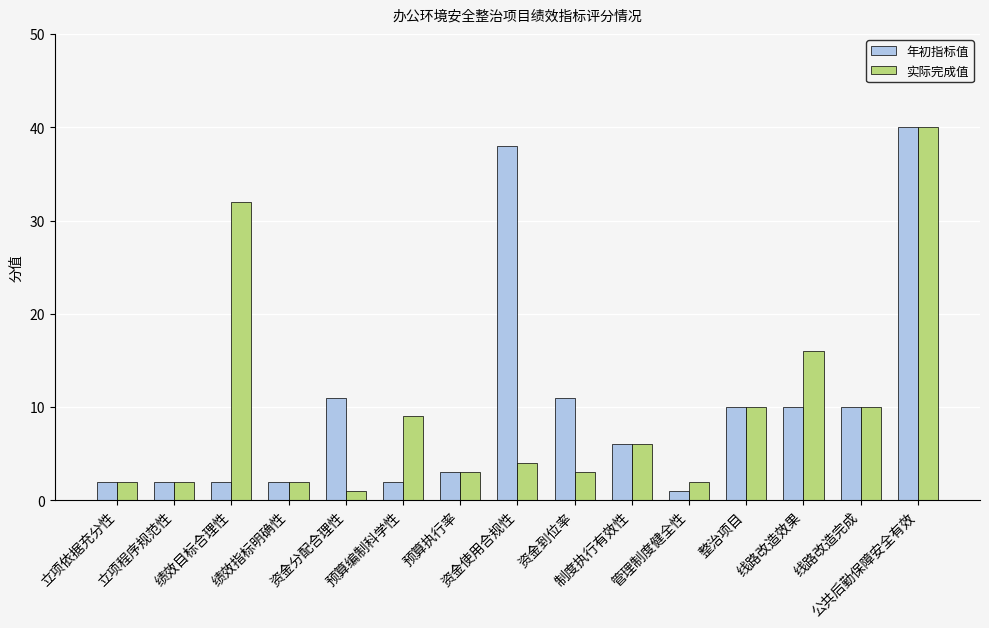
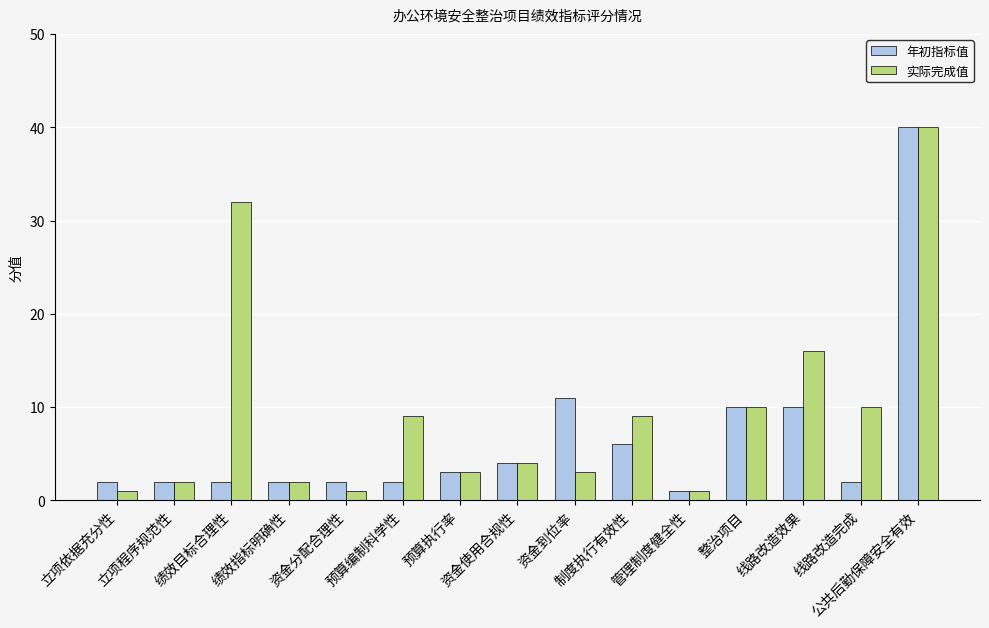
  {
    "年初指标值": {
      "立项依据充分性": 2,
      "立项程序规范性": 2,
      "绩效目标合理性": 2,
      "绩效指标明确性": 2,
-     "资金分配合理性": 11,
+     "资金分配合理性": 2,
      "预算编制科学性": 2,
      "预算执行率": 3,
-     "资金使用合规性": 38,
+     "资金使用合规性": 4,
      "资金到位率": 11,
      "制度执行有效性": 6,
      "管理制度健全性": 1,
      "整治项目": 10,
      "线路改造效果": 10,
-     "线路改造完成": 10,
+     "线路改造完成": 2,
      "公共后勤保障安全有效": 40
    },
    "实际完成值": {
-     "立项依据充分性": 2,
+     "立项依据充分性": 1,
      "立项程序规范性": 2,
      "绩效目标合理性": 32,
      "绩效指标明确性": 2,
      "资金分配合理性": 1,
      "预算编制科学性": 9,
      "预算执行率": 3,
      "资金使用合规性": 4,
      "资金到位率": 3,
-     "制度执行有效性": 6,
-     "管理制度健全性": 2,
+     "制度执行有效性": 9,
+     "管理制度健全性": 1,
      "整治项目": 10,
      "线路改造效果": 16,
      "线路改造完成": 10,
      "公共后勤保障安全有效": 40
    }
  }
